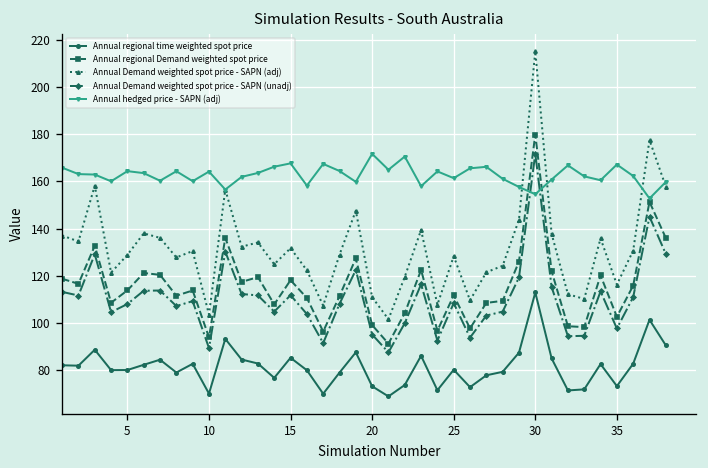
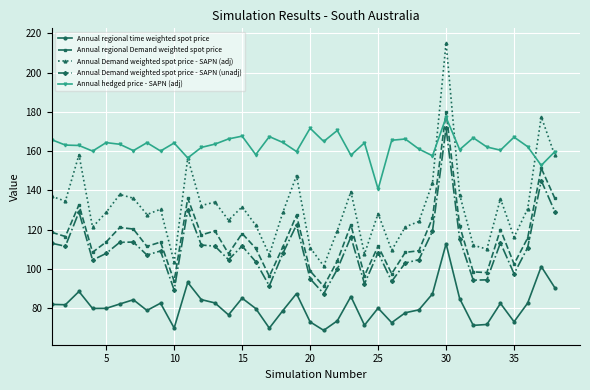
  {
    "Annual hedged price - SAPN (adj)": {
      "5": 164,
      "10": 164,
      "15": 168,
      "20": 172,
-     "25": 161,
-     "30": 155,
+     "25": 141,
+     "30": 177,
      "35": 167
    }
  }
